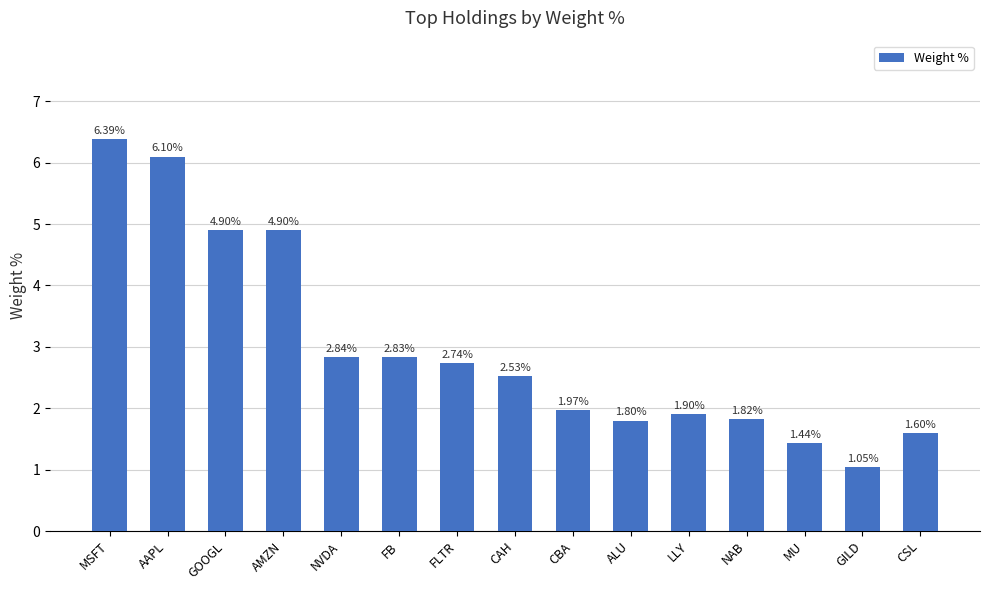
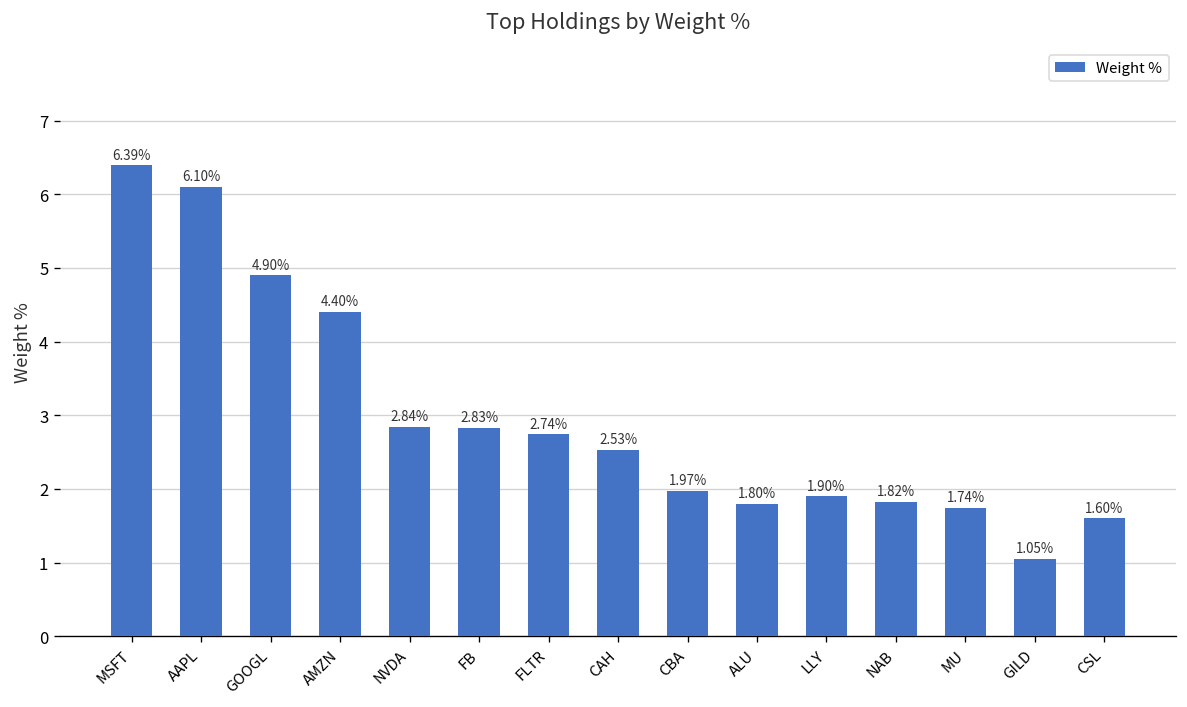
  {
    "MSFT": "6.39%",
    "AAPL": "6.10%",
    "GOOGL": "4.90%",
-   "AMZN": "4.90%",
+   "AMZN": "4.40%",
    "NVDA": "2.84%",
    "FB": "2.83%",
    "FLTR": "2.74%",
    "CAH": "2.53%",
    "CBA": "1.97%",
    "ALU": "1.80%",
    "LLY": "1.90%",
    "NAB": "1.82%",
-   "MU": "1.44%",
+   "MU": "1.74%",
    "GILD": "1.05%",
    "CSL": "1.60%"
  }
